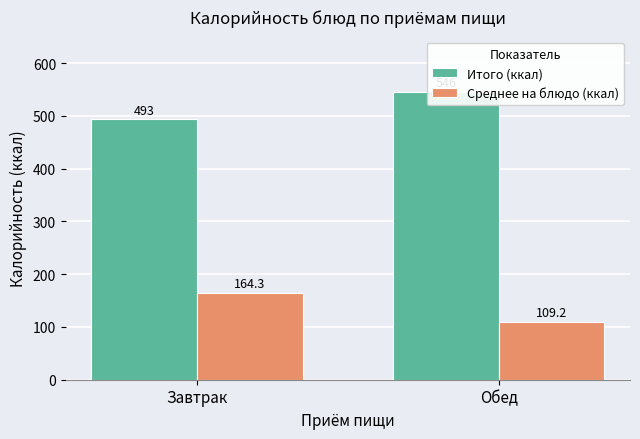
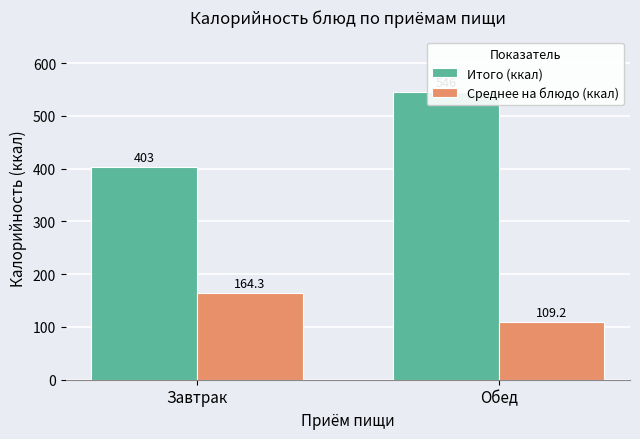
  {
    "Итого (ккал)": {
-     "Завтрак": 493
+     "Завтрак": 403
    },
    "Среднее на блюдо (ккал)": {
      "Завтрак": 164.3,
      "Обед": 109.2
    }
  }
